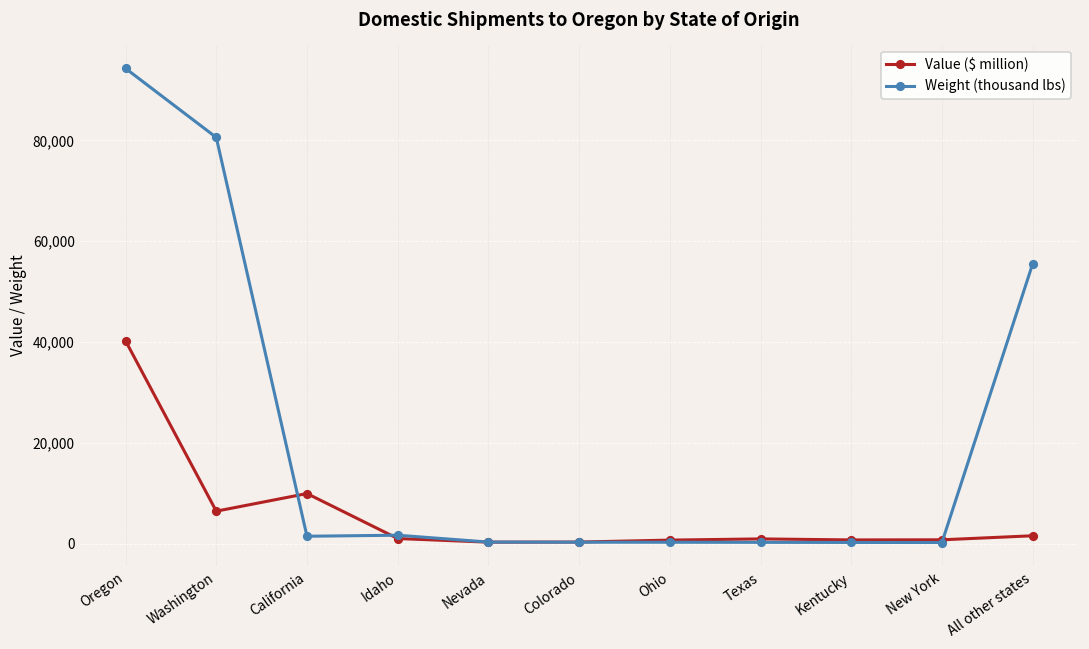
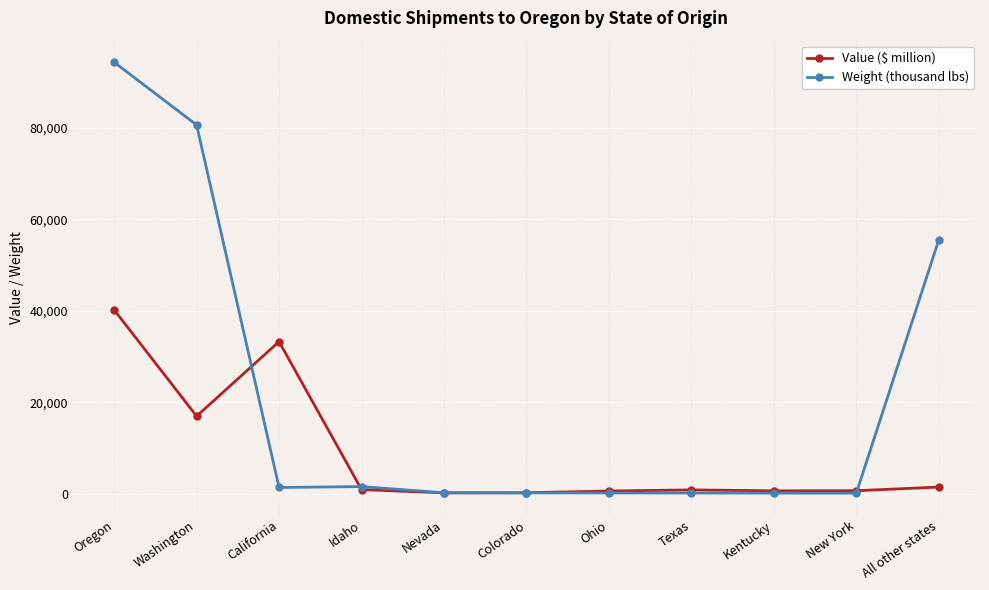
  {
    "Value ($ million)": {
      "Oregon": "40,000",
-     "Washington": "6,000",
-     "California": "10,000",
+     "Washington": "17,000",
+     "California": "33,000",
      "Idaho": "1,000",
      "Texas": "1,000",
      "All other states": "2,000"
    },
    "Weight (thousand lbs)": {
      "Oregon": "94,000",
      "Washington": "81,000",
      "California": "1,000",
      "Idaho": "2,000",
      "Texas": "0",
      "All other states": "55,000"
    }
  }
